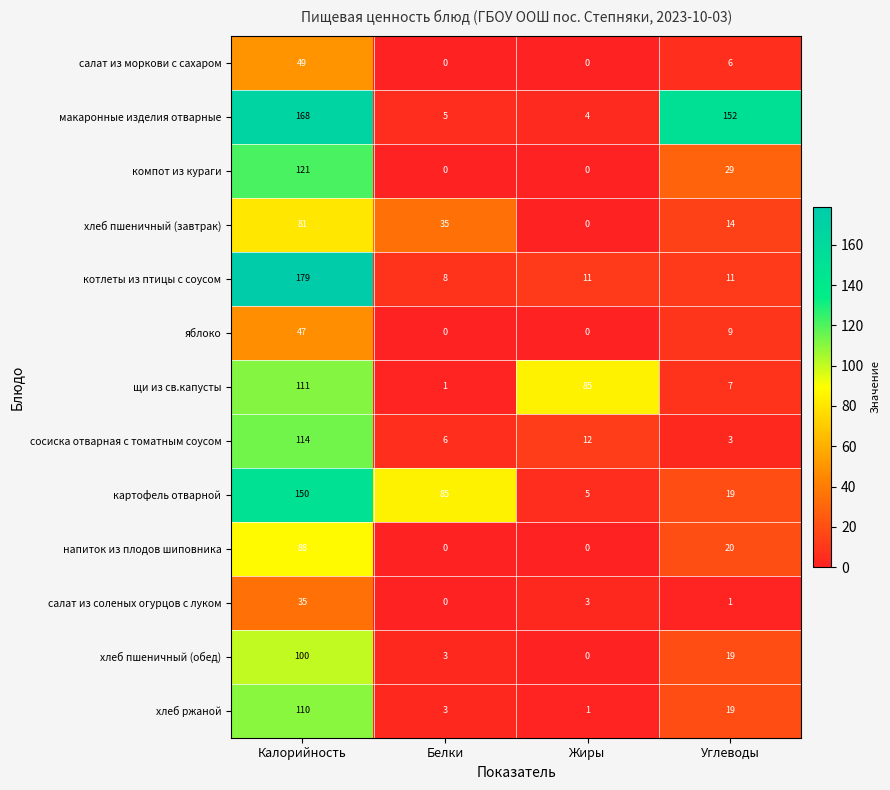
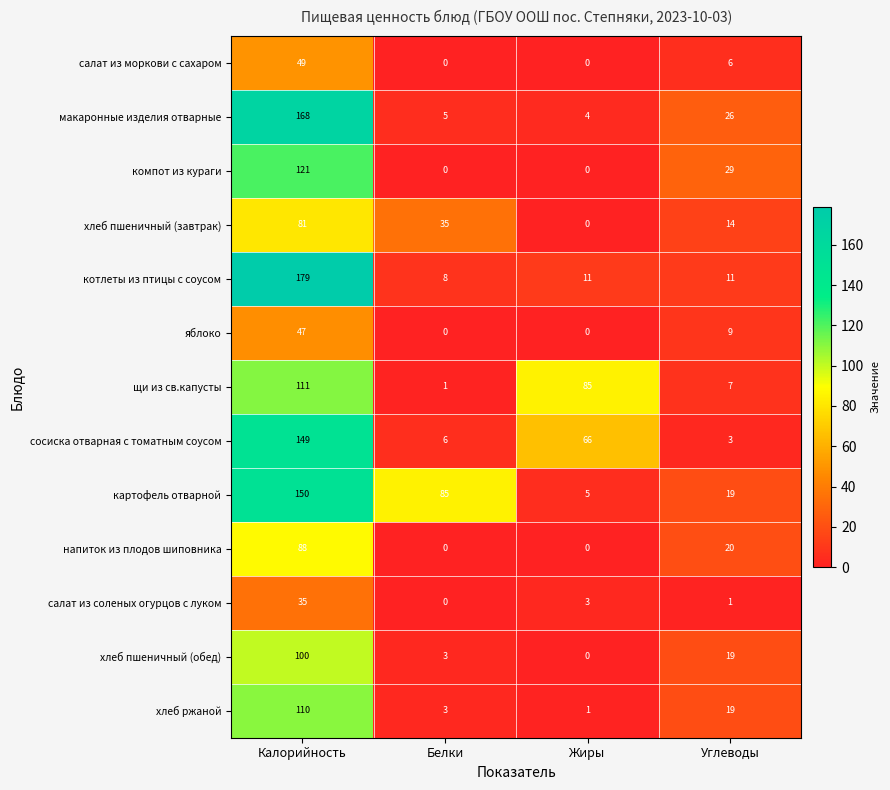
  {
    "салат из моркови с сахаром": {
      "Калорийность": 49,
      "Белки": 0,
      "Жиры": 0,
      "Углеводы": 6
    },
    "макаронные изделия отварные": {
      "Калорийность": 168,
      "Белки": 5,
      "Жиры": 4,
-     "Углеводы": 152
+     "Углеводы": 26
    },
    "компот из кураги": {
      "Калорийность": 121,
      "Белки": 0,
      "Жиры": 0,
      "Углеводы": 29
    },
    "хлеб пшеничный (завтрак)": {
      "Калорийность": 81,
      "Белки": 35,
      "Жиры": 0,
      "Углеводы": 14
    },
    "котлеты из птицы с соусом": {
      "Калорийность": 179,
      "Белки": 8,
      "Жиры": 11,
      "Углеводы": 11
    },
    "яблоко": {
      "Калорийность": 47,
      "Белки": 0,
      "Жиры": 0,
      "Углеводы": 9
    },
    "щи из св.капусты": {
      "Калорийность": 111,
      "Белки": 1,
      "Жиры": 85,
      "Углеводы": 7
    },
    "сосиска отварная с томатным соусом": {
-     "Калорийность": 114,
+     "Калорийность": 149,
      "Белки": 6,
-     "Жиры": 12,
+     "Жиры": 66,
      "Углеводы": 3
    },
    "картофель отварной": {
      "Калорийность": 150,
      "Белки": 85,
      "Жиры": 5,
      "Углеводы": 19
    },
    "напиток из плодов шиповника": {
      "Калорийность": 88,
      "Белки": 0,
      "Жиры": 0,
      "Углеводы": 20
    },
    "салат из соленых огурцов с луком": {
      "Калорийность": 35,
      "Белки": 0,
      "Жиры": 3,
      "Углеводы": 1
    },
    "хлеб пшеничный (обед)": {
      "Калорийность": 100,
      "Белки": 3,
      "Жиры": 0,
      "Углеводы": 19
    },
    "хлеб ржаной": {
      "Калорийность": 110,
      "Белки": 3,
      "Жиры": 1,
      "Углеводы": 19
    }
  }
